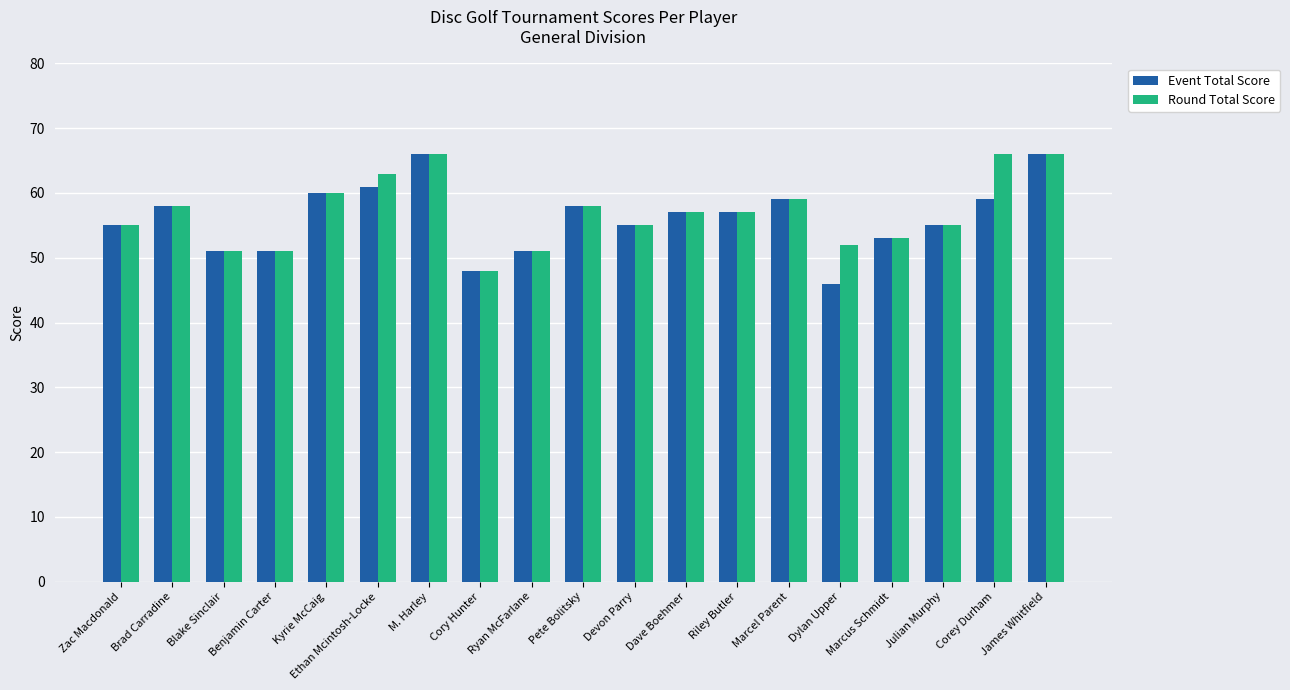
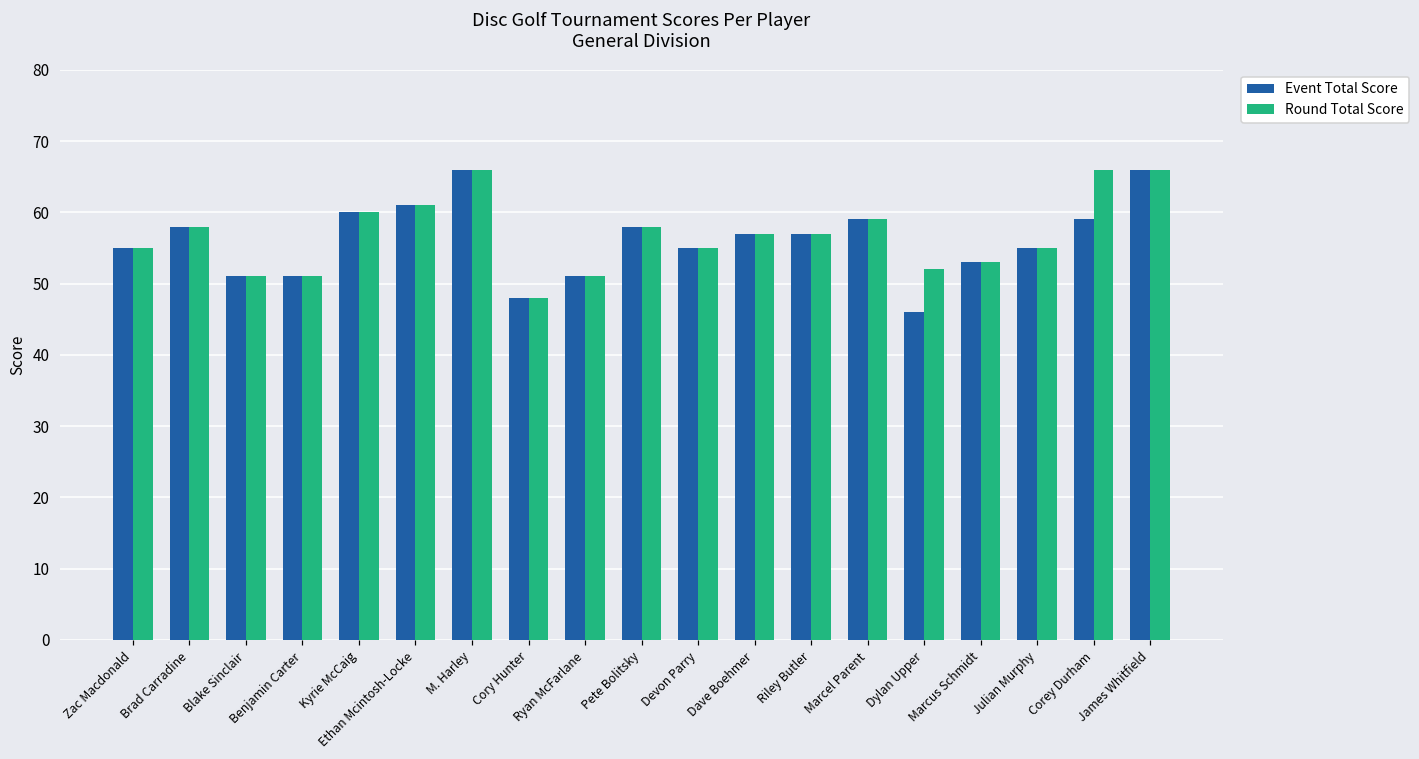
  {
    "Event Total Score": {
      "Zac Macdonald": 55,
      "Brad Carradine": 58,
      "Blake Sinclair": 51,
      "Benjamin Carter": 51,
      "Kyrie McCaig": 60,
      "Ethan Mcintosh-Locke": 61,
      "M. Harley": 66,
      "Cory Hunter": 48,
      "Ryan McFarlane": 51,
      "Pete Bolitsky": 58,
      "Devon Parry": 55,
      "Dave Boehmer": 57,
      "Riley Butler": 57,
      "Marcel Parent": 59,
      "Dylan Upper": 46,
      "Marcus Schmidt": 53,
      "Julian Murphy": 55,
      "Corey Durham": 59,
      "James Whitfield": 66
    },
    "Round Total Score": {
      "Zac Macdonald": 55,
      "Brad Carradine": 58,
      "Blake Sinclair": 51,
      "Benjamin Carter": 51,
      "Kyrie McCaig": 60,
-     "Ethan Mcintosh-Locke": 63,
+     "Ethan Mcintosh-Locke": 61,
      "M. Harley": 66,
      "Cory Hunter": 48,
      "Ryan McFarlane": 51,
      "Pete Bolitsky": 58,
      "Devon Parry": 55,
      "Dave Boehmer": 57,
      "Riley Butler": 57,
      "Marcel Parent": 59,
      "Dylan Upper": 52,
      "Marcus Schmidt": 53,
      "Julian Murphy": 55,
      "Corey Durham": 66,
      "James Whitfield": 66
    }
  }
